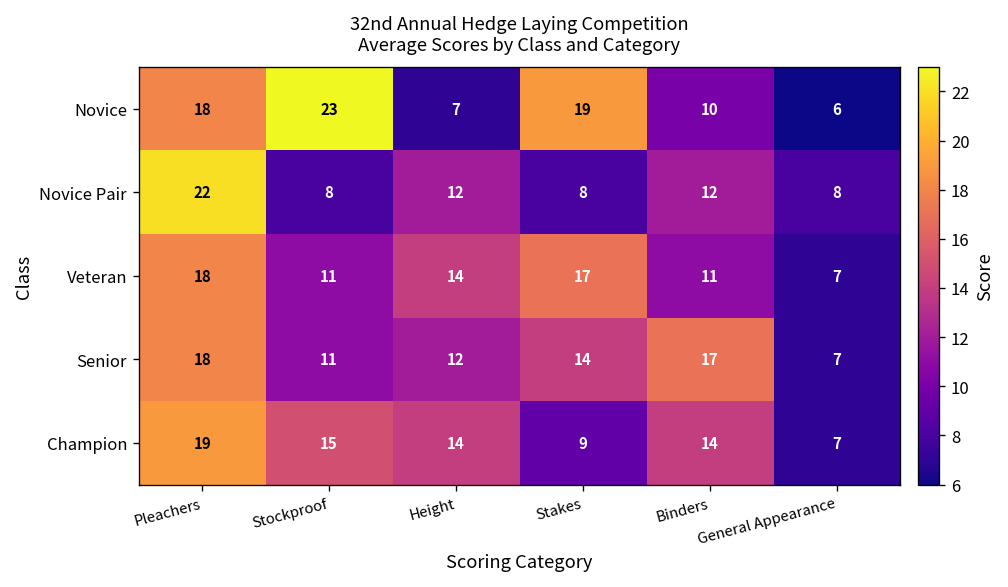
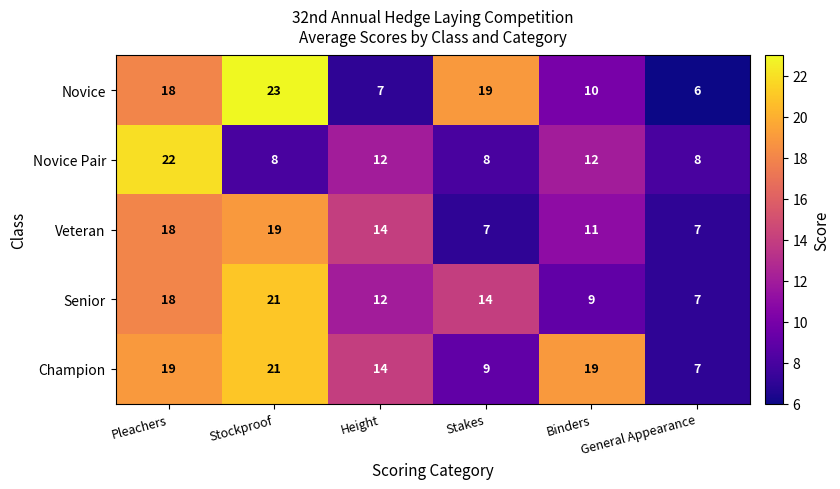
  {
    "Novice": {
      "Pleachers": 18,
      "Stockproof": 23,
      "Height": 7,
      "Stakes": 19,
      "Binders": 10,
      "General Appearance": 6
    },
    "Novice Pair": {
      "Pleachers": 22,
      "Stockproof": 8,
      "Height": 12,
      "Stakes": 8,
      "Binders": 12,
      "General Appearance": 8
    },
    "Veteran": {
      "Pleachers": 18,
-     "Stockproof": 11,
+     "Stockproof": 19,
      "Height": 14,
-     "Stakes": 17,
+     "Stakes": 7,
      "Binders": 11,
      "General Appearance": 7
    },
    "Senior": {
      "Pleachers": 18,
-     "Stockproof": 11,
+     "Stockproof": 21,
      "Height": 12,
      "Stakes": 14,
-     "Binders": 17,
+     "Binders": 9,
      "General Appearance": 7
    },
    "Champion": {
      "Pleachers": 19,
-     "Stockproof": 15,
+     "Stockproof": 21,
      "Height": 14,
      "Stakes": 9,
-     "Binders": 14,
+     "Binders": 19,
      "General Appearance": 7
    }
  }
